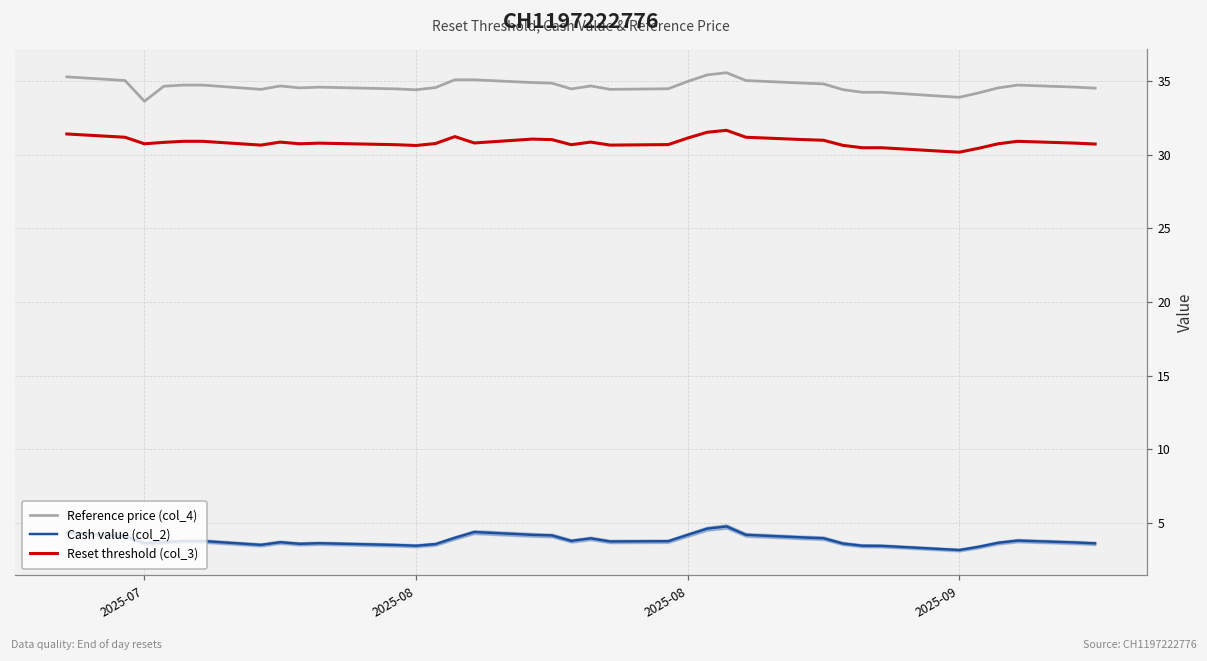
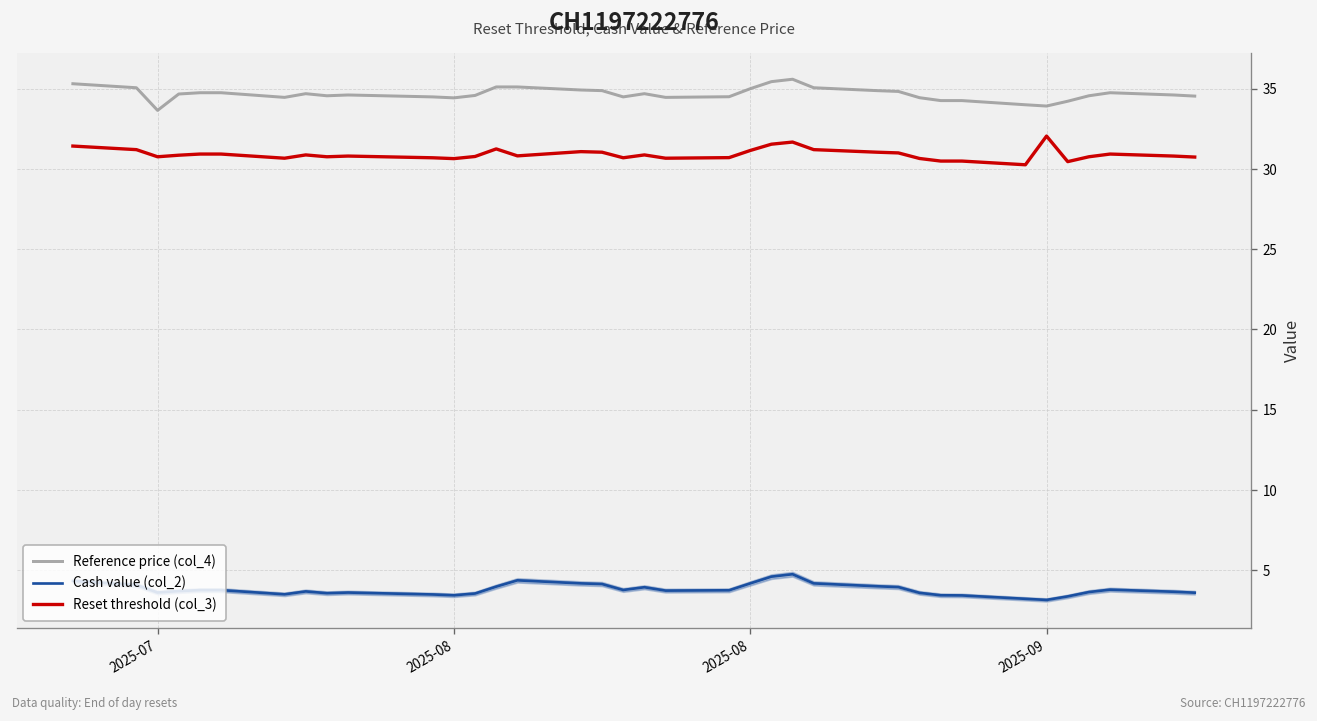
  {
    "Reference price (col_4)": {
      "2025-07": 33.6,
      "2025-09": 33.9
    },
    "Reset threshold (col_3)": {
      "2025-07": 30.8,
-     "2025-09": 30.2
+     "2025-09": 32.0
    }
  }
